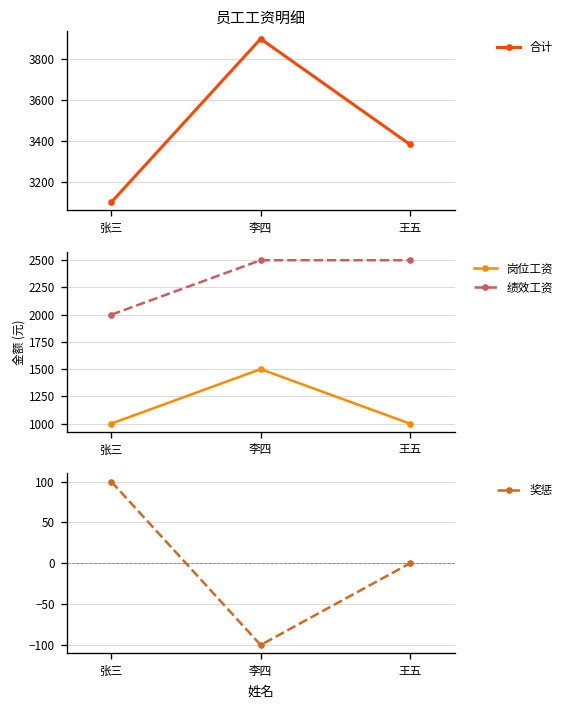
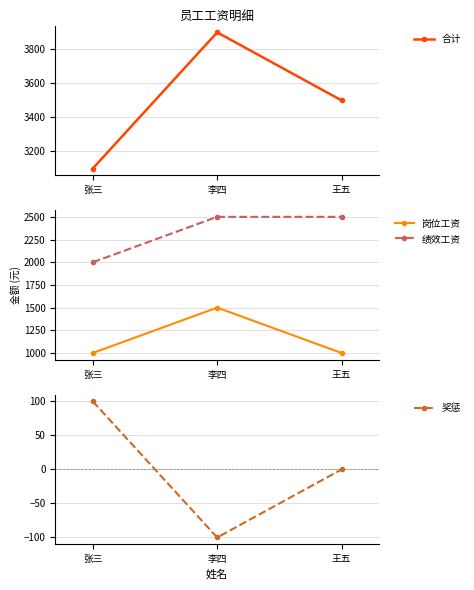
  {
    "员工工资明细": {
      "张三": 3100,
      "李四": 3900,
-     "王五": 3380
+     "王五": 3500
    }
  }
